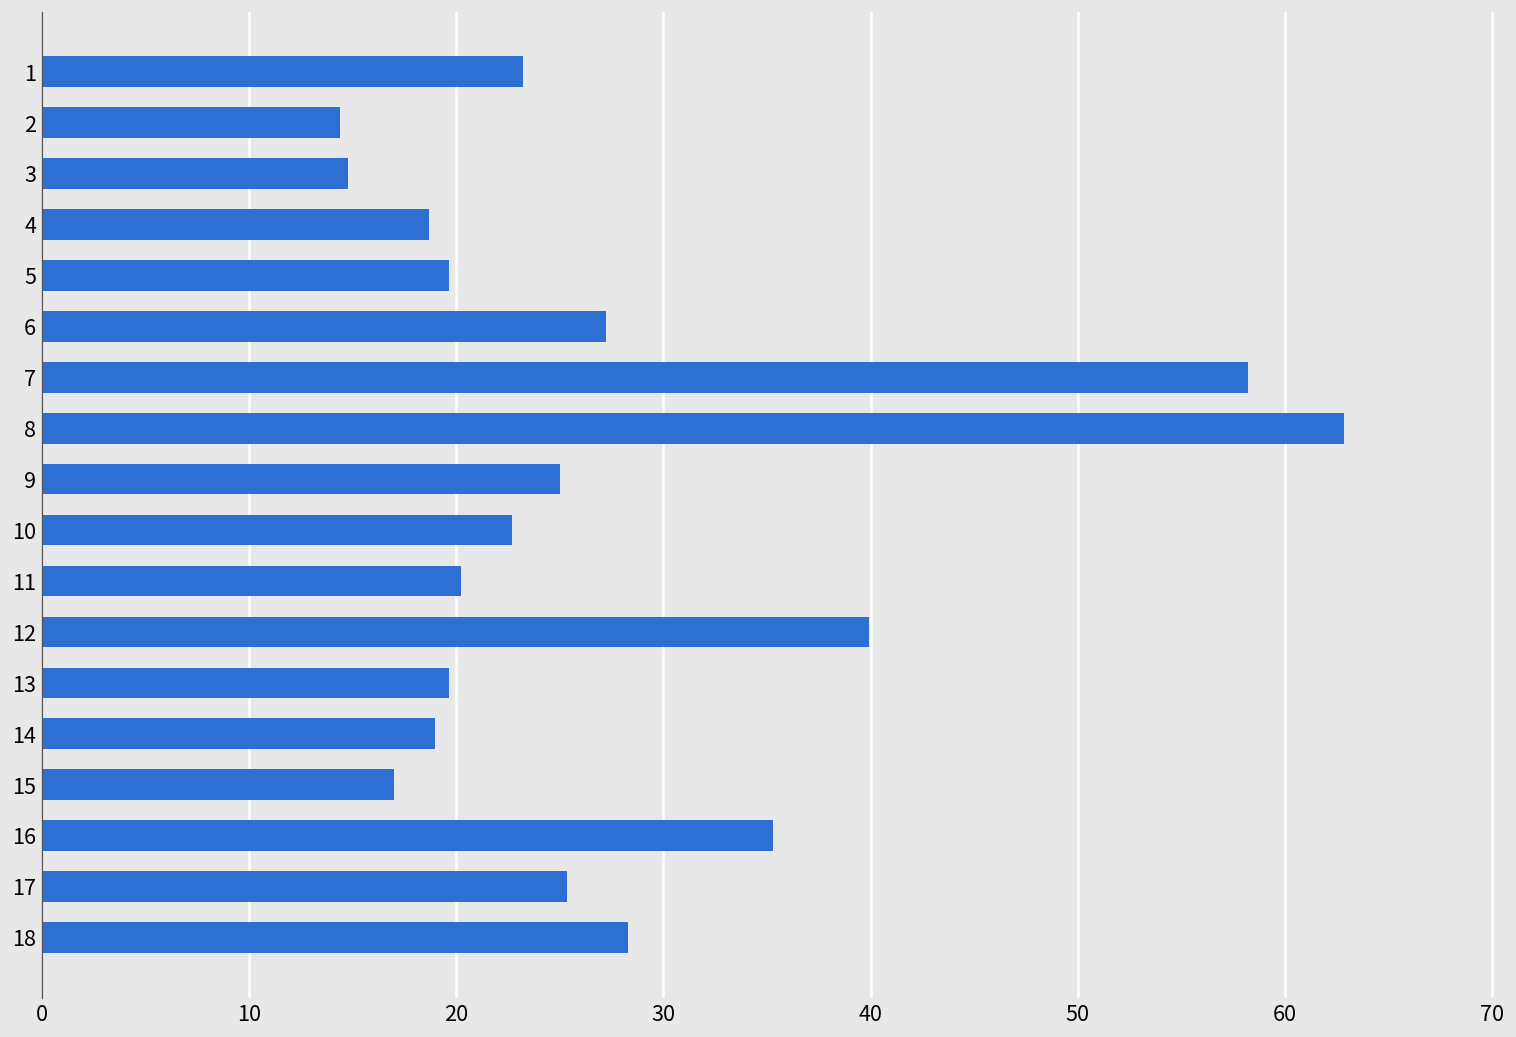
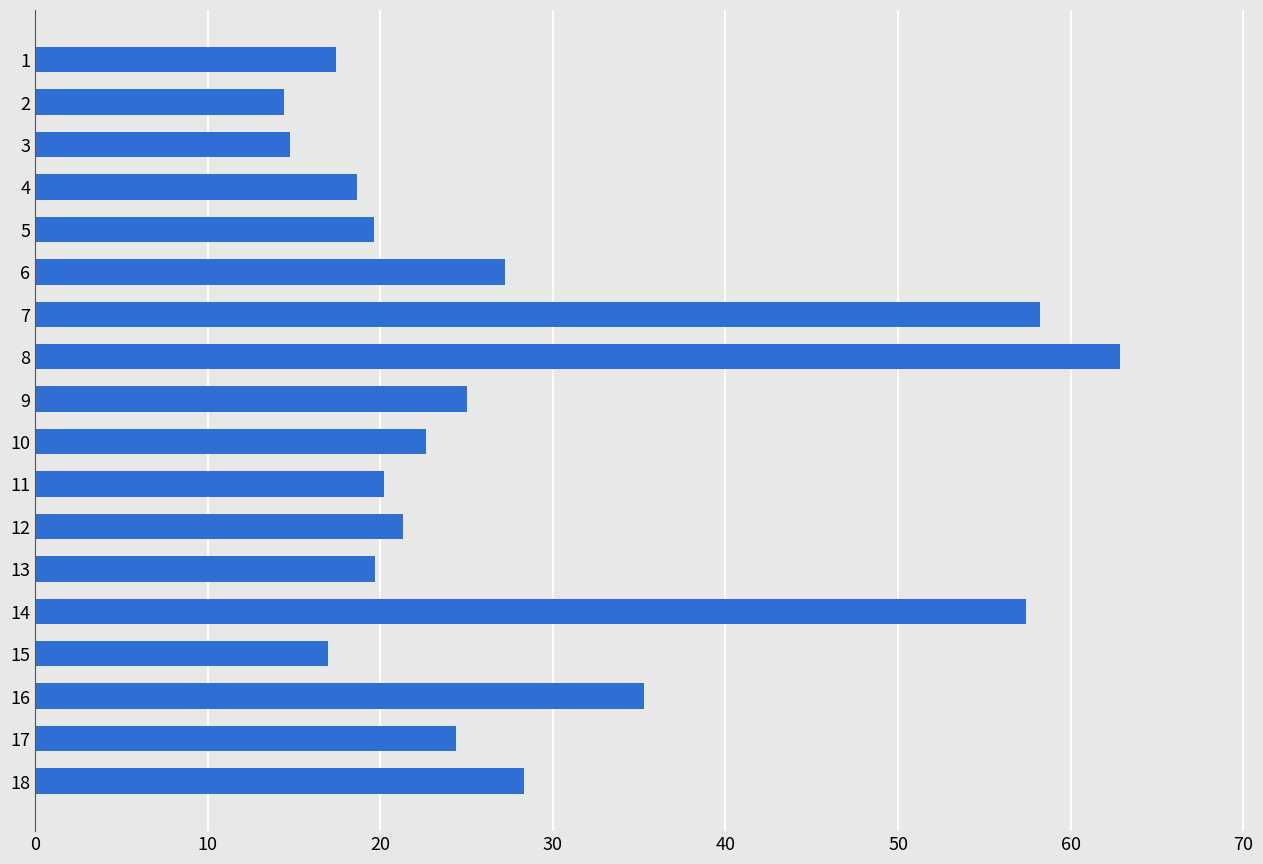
  {
-   "1": 23.2,
+   "1": 17.5,
    "2": 14.4,
    "3": 14.8,
    "4": 18.7,
    "5": 19.6,
    "6": 27.2,
    "7": 58.2,
    "8": 62.8,
    "9": 25.0,
    "10": 22.7,
    "11": 20.2,
-   "12": 39.9,
+   "12": 21.3,
    "13": 19.7,
-   "14": 19.0,
+   "14": 57.4,
    "15": 17.0,
    "16": 35.3,
-   "17": 25.3,
+   "17": 24.4,
    "18": 28.3
  }
